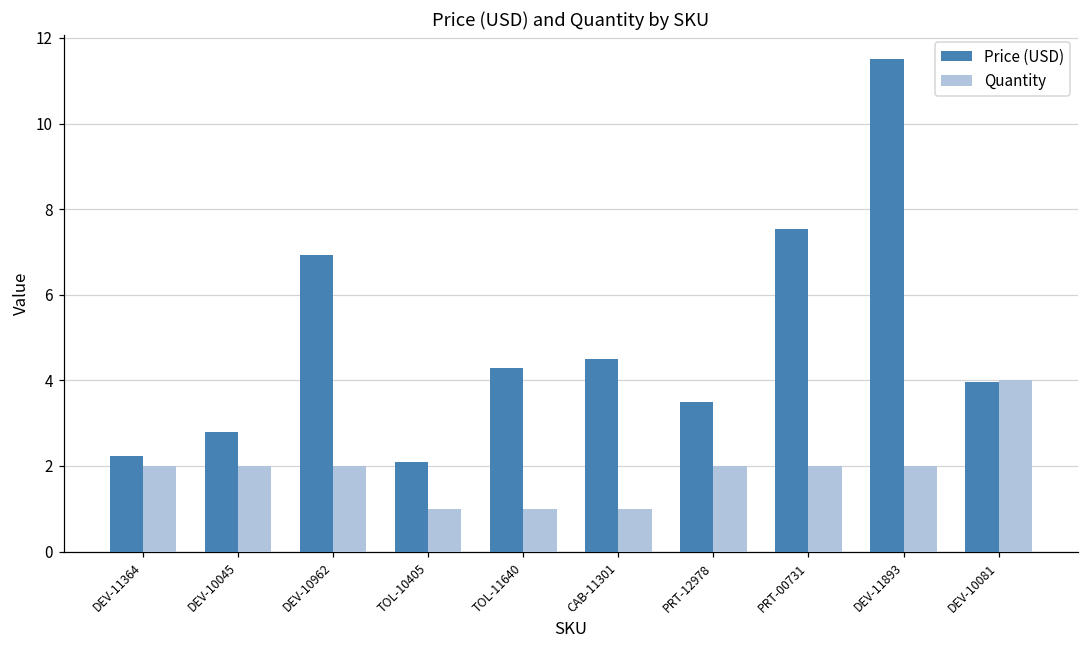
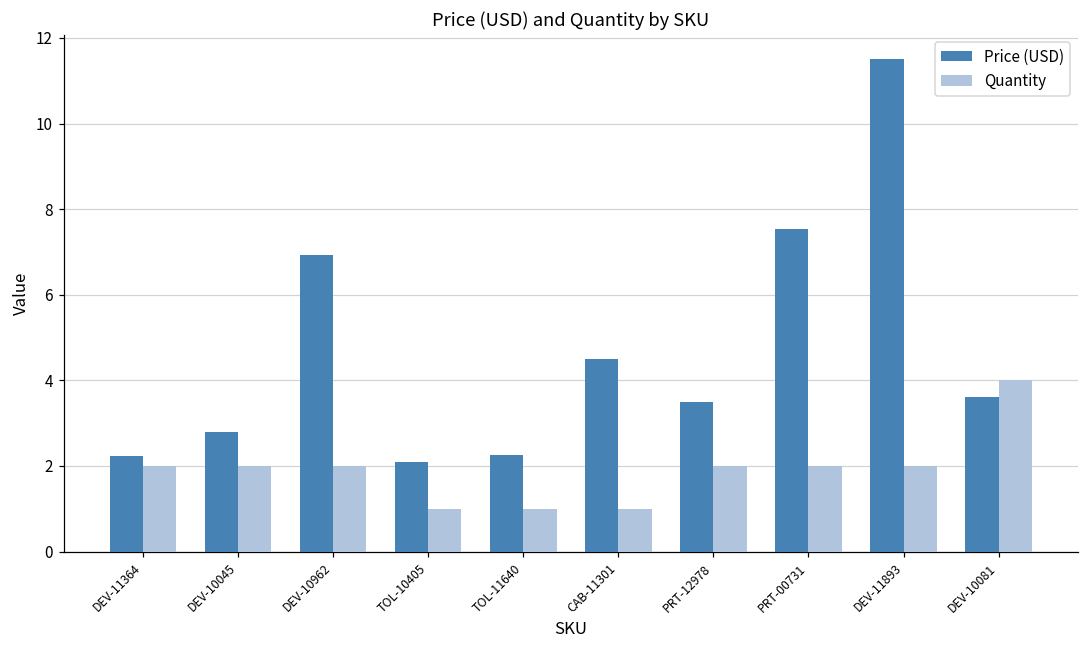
  {
    "Price (USD)": {
      "DEV-11364": 2.2,
      "DEV-10045": 2.8,
      "DEV-10962": 6.9,
      "TOL-10405": 2.1,
-     "TOL-11640": 4.3,
+     "TOL-11640": 2.3,
      "CAB-11301": 4.5,
      "PRT-12978": 3.5,
      "PRT-00731": 7.5,
      "DEV-11893": 11.5,
-     "DEV-10081": 4.0
+     "DEV-10081": 3.6
    },
    "Quantity": {
      "DEV-11364": 2.0,
      "DEV-10045": 2.0,
      "DEV-10962": 2.0,
      "TOL-10405": 1.0,
      "TOL-11640": 1.0,
      "CAB-11301": 1.0,
      "PRT-12978": 2.0,
      "PRT-00731": 2.0,
      "DEV-11893": 2.0,
      "DEV-10081": 4.0
    }
  }
